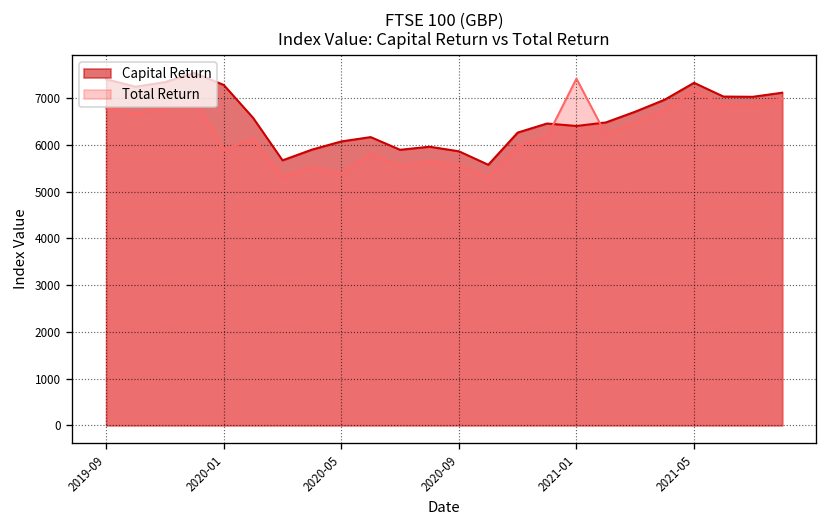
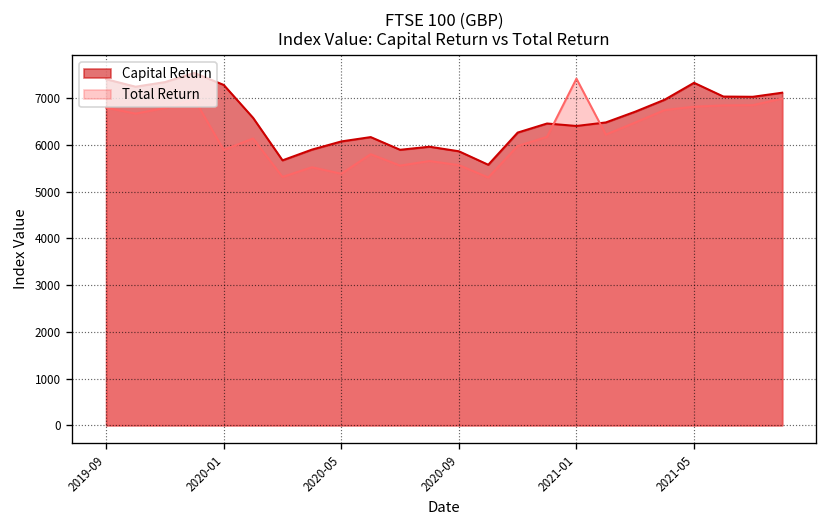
  {
    "Capital Return": {
      "2020-01": 7300,
      "2020-05": 6100,
      "2020-09": 5900,
      "2021-01": 6400,
      "2021-05": 7300
    },
    "Total Return": {
      "2019-09": 6800,
      "2020-01": 5900,
      "2020-05": 5400,
      "2020-09": 5600,
      "2021-01": 7400,
-     "2021-05": 7200
+     "2021-05": 6800
    }
  }
